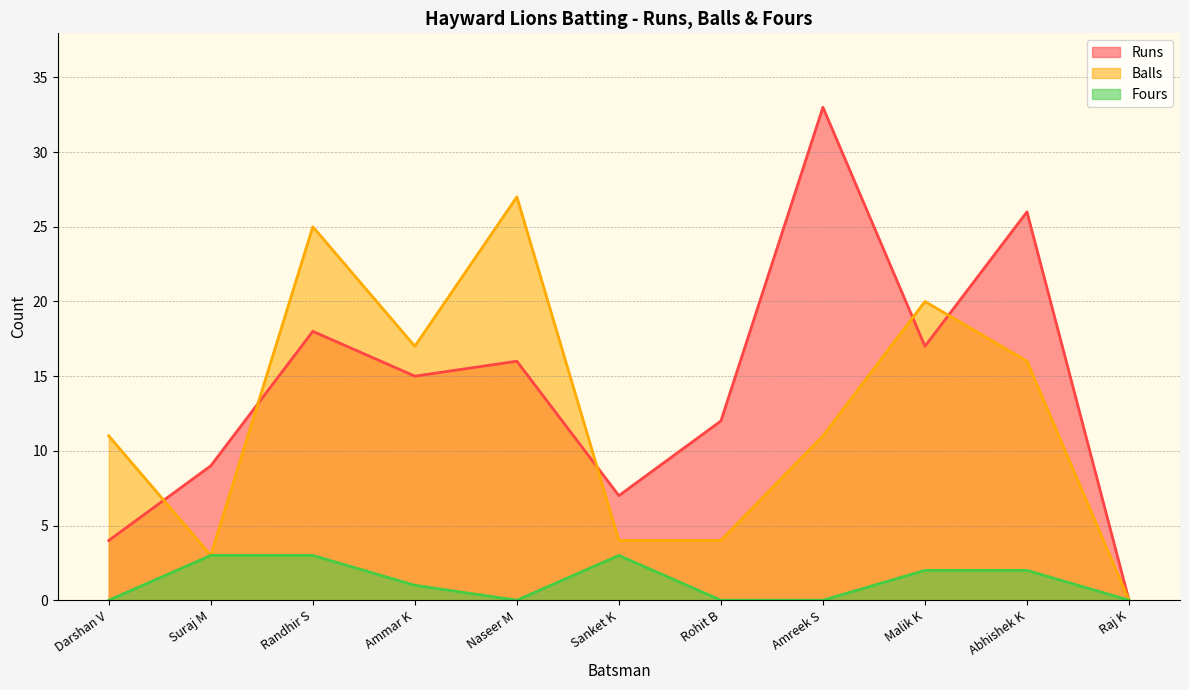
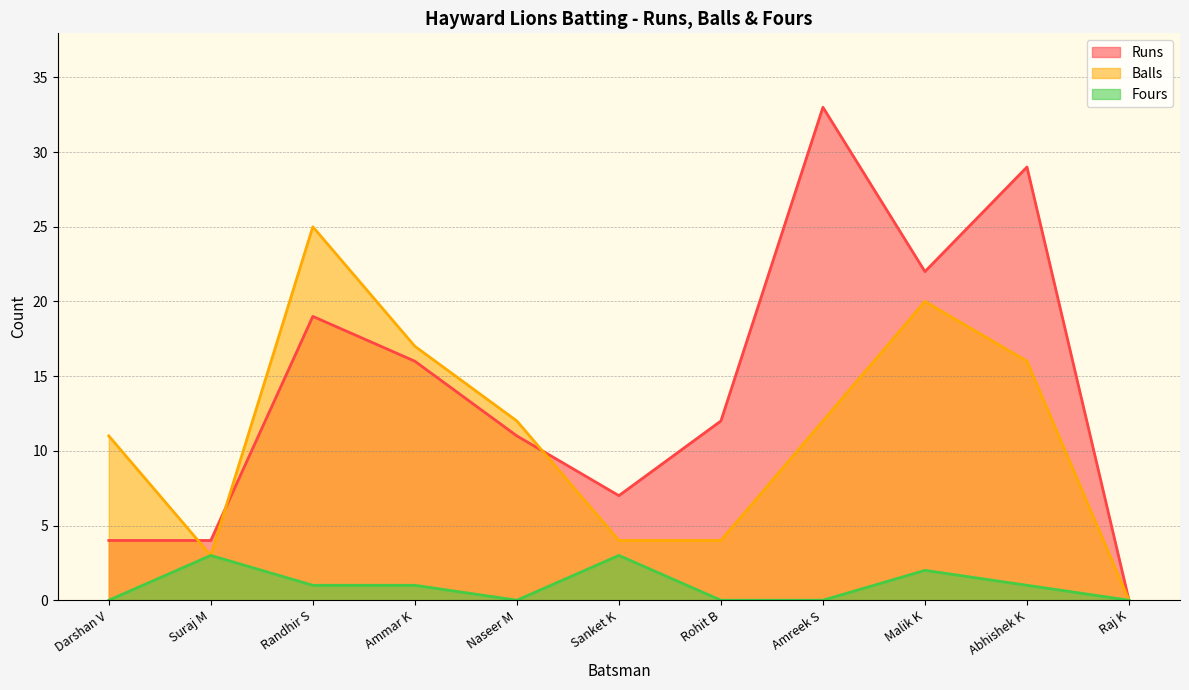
  {
    "Runs": {
      "Darshan V": 4,
-     "Suraj M": 9,
-     "Randhir S": 18,
-     "Ammar K": 15,
-     "Naseer M": 16,
+     "Suraj M": 4,
+     "Randhir S": 19,
+     "Ammar K": 16,
+     "Naseer M": 11,
      "Sanket K": 7,
      "Rohit B": 12,
      "Amreek S": 33,
-     "Malik K": 17,
-     "Abhishek K": 26
+     "Malik K": 22,
+     "Abhishek K": 29
    },
    "Balls": {
      "Darshan V": 11,
      "Randhir S": 25,
      "Ammar K": 17,
-     "Naseer M": 27,
+     "Naseer M": 12,
      "Sanket K": 4,
      "Rohit B": 4,
-     "Amreek S": 11,
+     "Amreek S": 12,
      "Malik K": 20,
      "Abhishek K": 16
    },
    "Fours": {
      "Darshan V": 0,
-     "Randhir S": 3,
+     "Randhir S": 1,
      "Ammar K": 1,
      "Naseer M": 0,
      "Sanket K": 3,
      "Rohit B": 0,
      "Amreek S": 0,
      "Malik K": 2,
-     "Abhishek K": 2
+     "Abhishek K": 1
    }
  }
